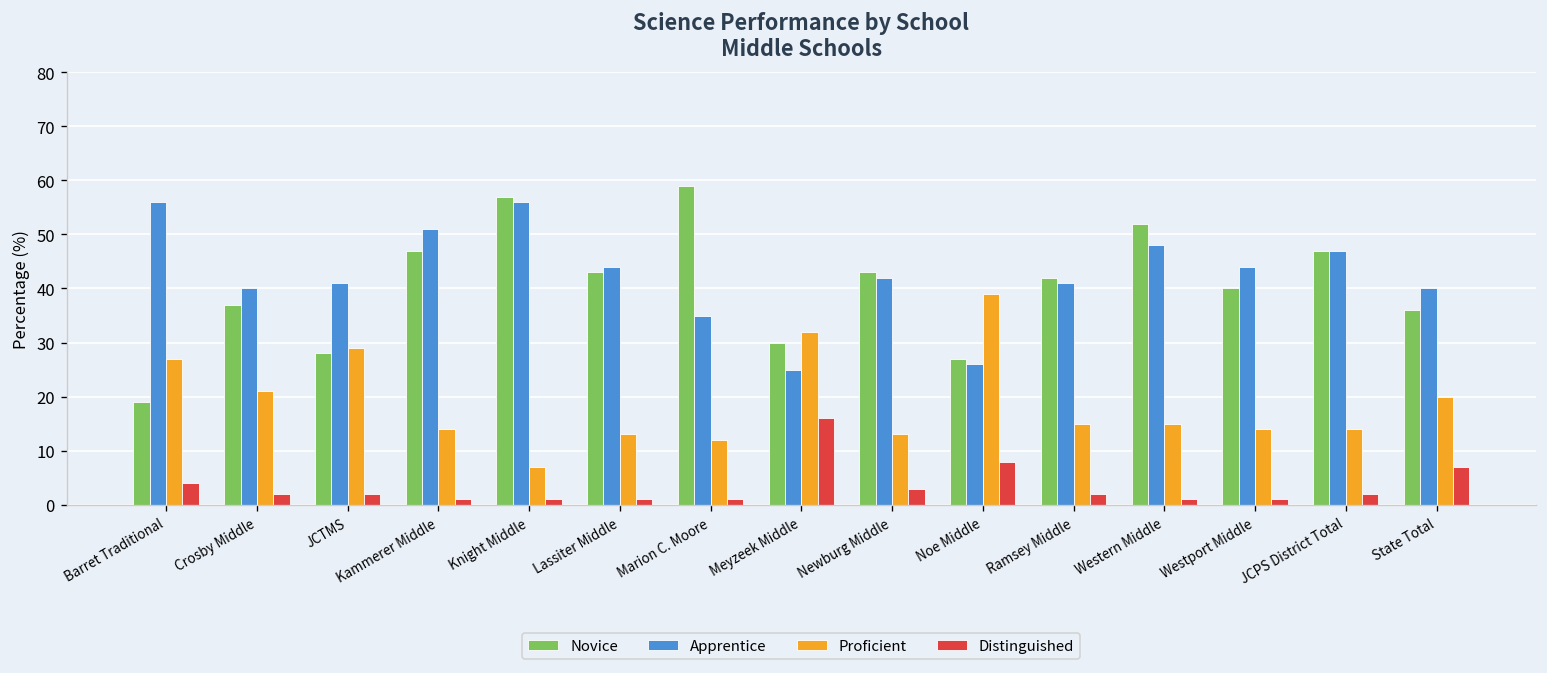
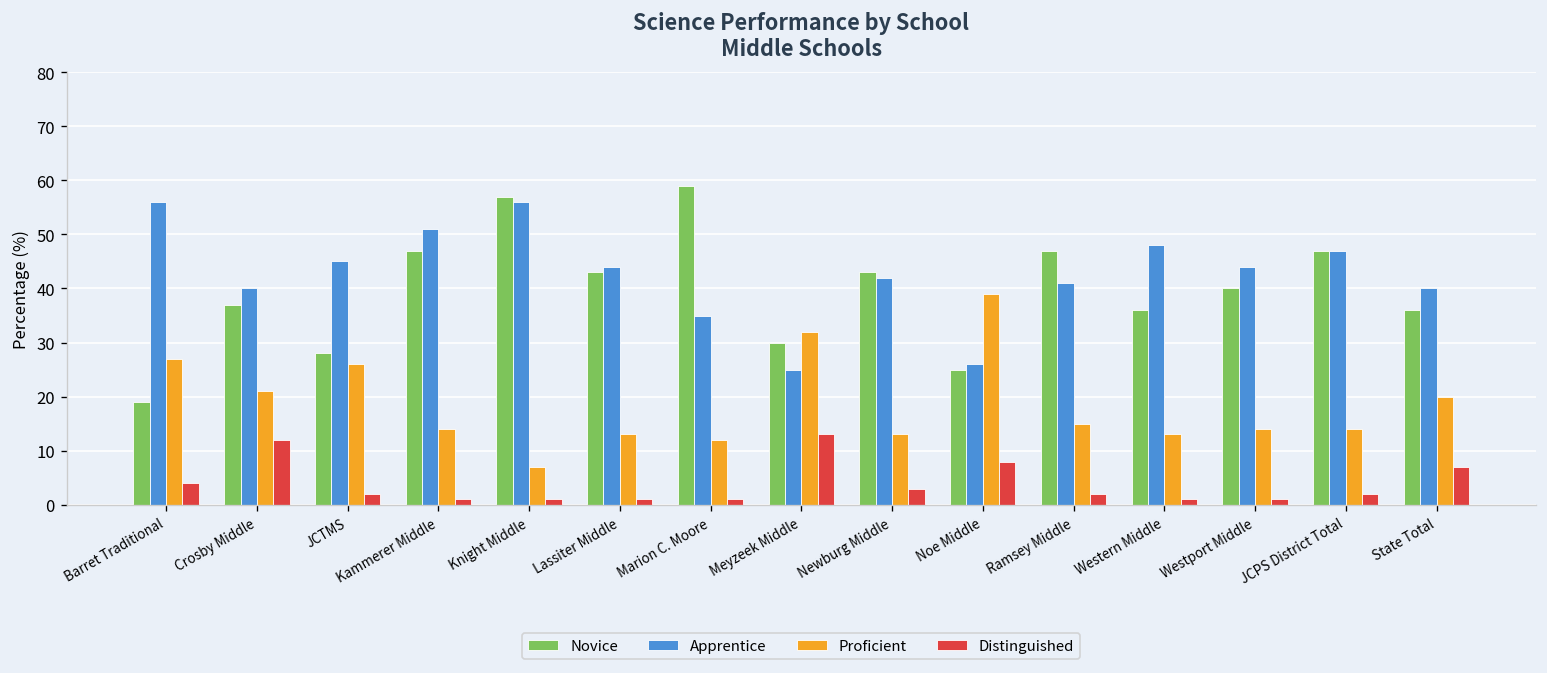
  {
    "Novice": {
      "Barret Traditional": 19,
      "Crosby Middle": 37,
      "JCTMS": 28,
      "Kammerer Middle": 47,
      "Knight Middle": 57,
      "Lassiter Middle": 43,
      "Marion C. Moore": 59,
      "Meyzeek Middle": 30,
      "Newburg Middle": 43,
-     "Noe Middle": 27,
-     "Ramsey Middle": 42,
-     "Western Middle": 52,
+     "Noe Middle": 25,
+     "Ramsey Middle": 47,
+     "Western Middle": 36,
      "Westport Middle": 40,
      "JCPS District Total": 47,
      "State Total": 36
    },
    "Apprentice": {
      "Barret Traditional": 56,
      "Crosby Middle": 40,
-     "JCTMS": 41,
+     "JCTMS": 45,
      "Kammerer Middle": 51,
      "Knight Middle": 56,
      "Lassiter Middle": 44,
      "Marion C. Moore": 35,
      "Meyzeek Middle": 25,
      "Newburg Middle": 42,
      "Noe Middle": 26,
      "Ramsey Middle": 41,
      "Western Middle": 48,
      "Westport Middle": 44,
      "JCPS District Total": 47,
      "State Total": 40
    },
    "Proficient": {
      "Barret Traditional": 27,
      "Crosby Middle": 21,
-     "JCTMS": 29,
+     "JCTMS": 26,
      "Kammerer Middle": 14,
      "Knight Middle": 7,
      "Lassiter Middle": 13,
      "Marion C. Moore": 12,
      "Meyzeek Middle": 32,
      "Newburg Middle": 13,
      "Noe Middle": 39,
      "Ramsey Middle": 15,
-     "Western Middle": 15,
+     "Western Middle": 13,
      "Westport Middle": 14,
      "JCPS District Total": 14,
      "State Total": 20
    },
    "Distinguished": {
      "Barret Traditional": 4,
-     "Crosby Middle": 2,
+     "Crosby Middle": 12,
      "JCTMS": 2,
      "Kammerer Middle": 1,
      "Knight Middle": 1,
      "Lassiter Middle": 1,
      "Marion C. Moore": 1,
-     "Meyzeek Middle": 16,
+     "Meyzeek Middle": 13,
      "Newburg Middle": 3,
      "Noe Middle": 8,
      "Ramsey Middle": 2,
      "Western Middle": 1,
      "Westport Middle": 1,
      "JCPS District Total": 2,
      "State Total": 7
    }
  }
